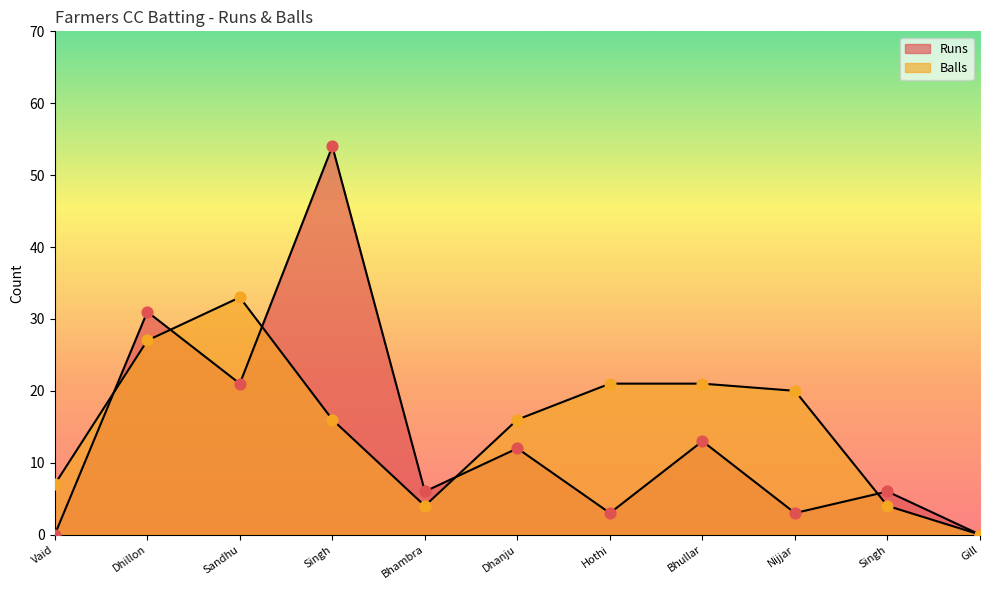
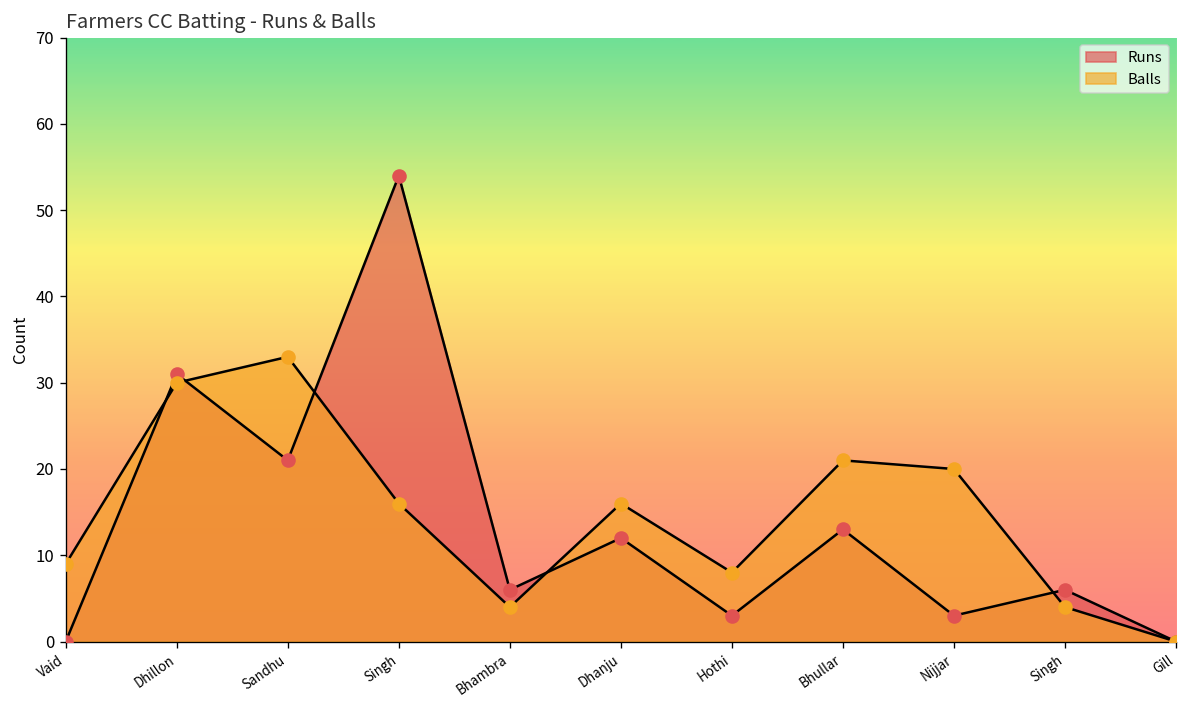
  {
    "Runs": {
      "Vaid": 0,
      "Dhillon": 31,
      "Sandhu": 21,
      "Bhambra": 6,
      "Dhanju": 12,
      "Hothi": 3,
      "Bhullar": 13,
      "Nijjar": 3
    },
    "Balls": {
-     "Vaid": 7,
-     "Dhillon": 27,
+     "Vaid": 9,
+     "Dhillon": 30,
      "Sandhu": 33,
      "Bhambra": 4,
      "Dhanju": 16,
-     "Hothi": 21,
+     "Hothi": 8,
      "Bhullar": 21,
      "Nijjar": 20
    }
  }
